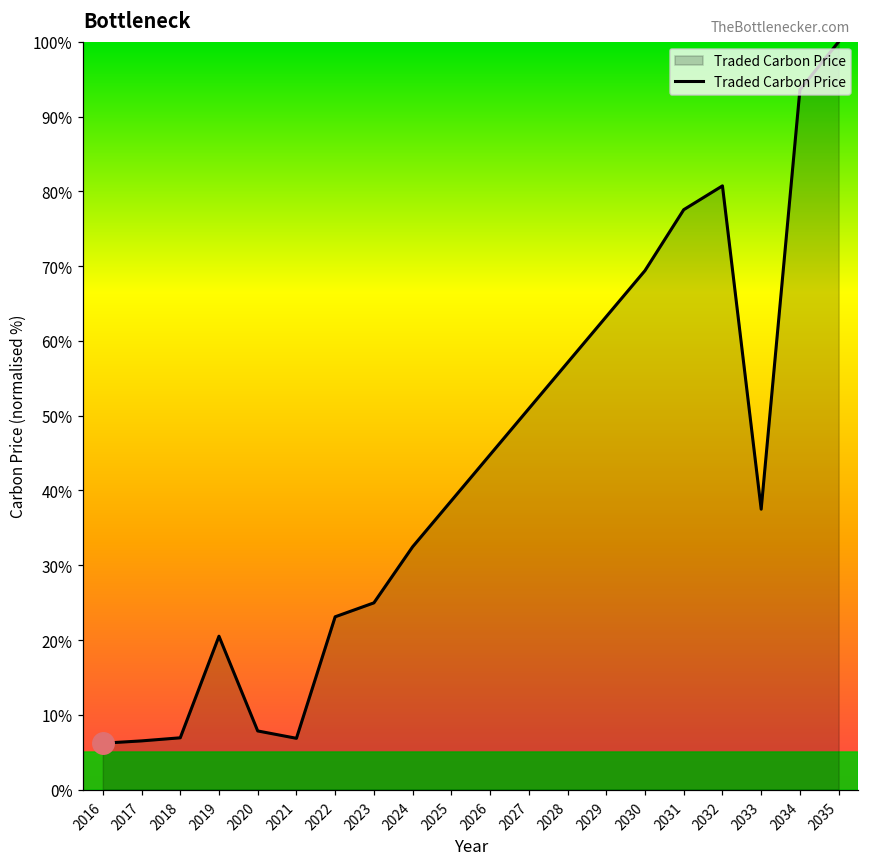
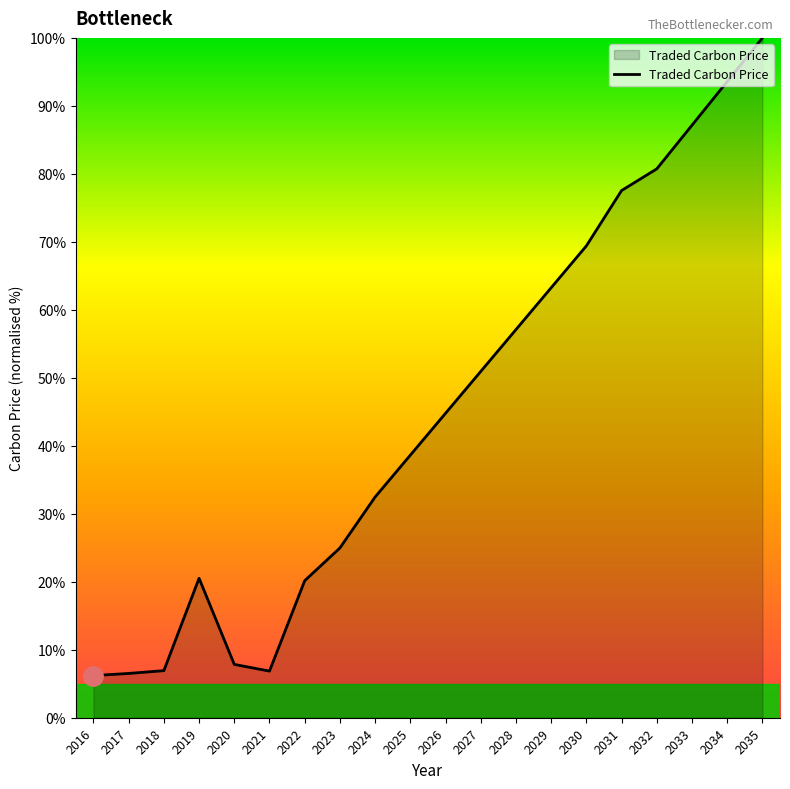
  {
    "Traded Carbon Price": {
      "2017": "7%",
      "2018": "7%",
      "2019": "21%",
      "2020": "8%",
      "2021": "7%",
-     "2022": "23%",
+     "2022": "20%",
      "2023": "25%",
      "2024": "32%",
      "2025": "39%",
      "2026": "45%",
      "2027": "51%",
      "2028": "57%",
      "2029": "63%",
      "2030": "69%",
      "2031": "78%",
      "2032": "81%",
-     "2033": "37%",
+     "2033": "87%",
      "2035": "100%"
    }
  }
